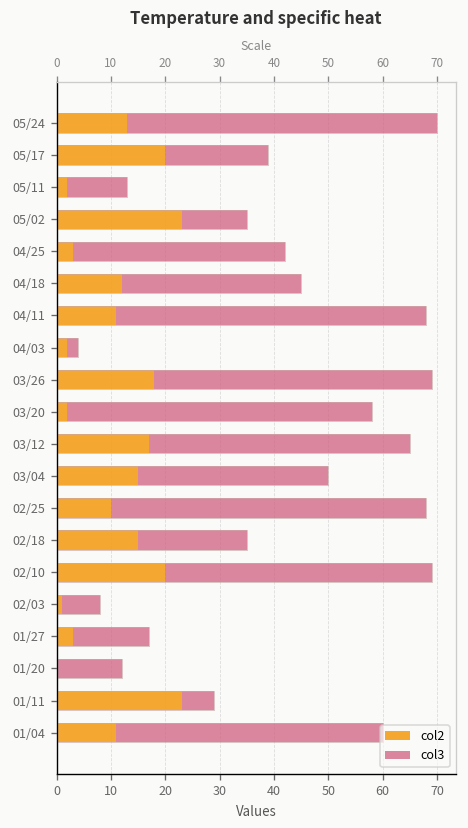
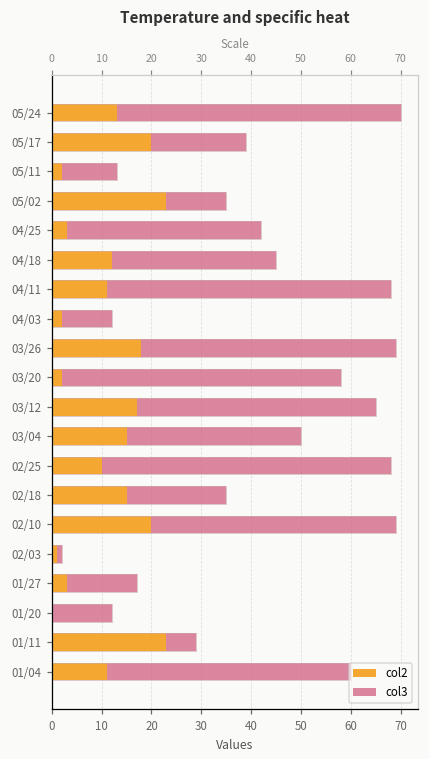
  {
    "col2": {
      "01/20": 0
    },
    "col3": {
      "05/24": 57,
      "05/17": 19,
      "05/11": 11,
      "05/02": 12,
      "04/25": 39,
      "04/18": 33,
      "04/11": 57,
-     "04/03": 2,
+     "04/03": 10,
      "03/26": 51,
      "03/20": 56,
      "03/12": 48,
      "03/04": 35,
      "02/25": 58,
      "02/18": 20,
      "02/10": 49,
-     "02/03": 7,
+     "02/03": 1,
      "01/27": 14,
      "01/20": 12,
      "01/11": 6
    }
  }
